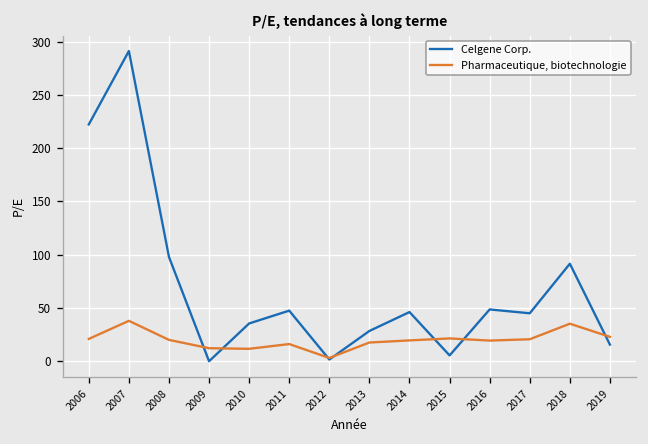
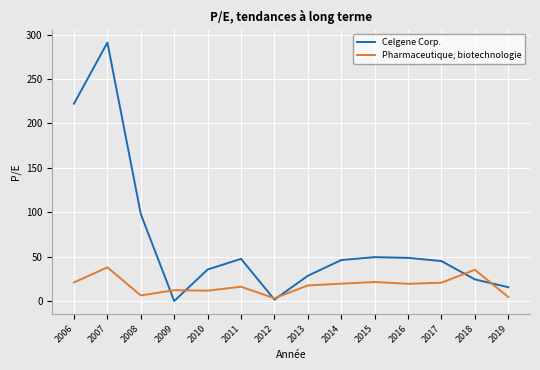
  {
    "Celgene Corp.": {
      "2006": 220,
      "2007": 290,
      "2008": 100,
      "2009": 0,
      "2010": 40,
      "2011": 50,
      "2013": 30,
      "2014": 50,
-     "2015": 10,
+     "2015": 50,
      "2016": 50,
      "2017": 40,
-     "2018": 90,
+     "2018": 20,
      "2019": 20
    },
    "Pharmaceutique, biotechnologie": {
      "2006": 20,
      "2007": 40,
-     "2008": 20,
+     "2008": 10,
      "2009": 10,
      "2010": 10,
      "2011": 20,
      "2013": 20,
      "2014": 20,
      "2015": 20,
      "2016": 20,
      "2017": 20,
      "2018": 40,
-     "2019": 20
+     "2019": 0
    }
  }
